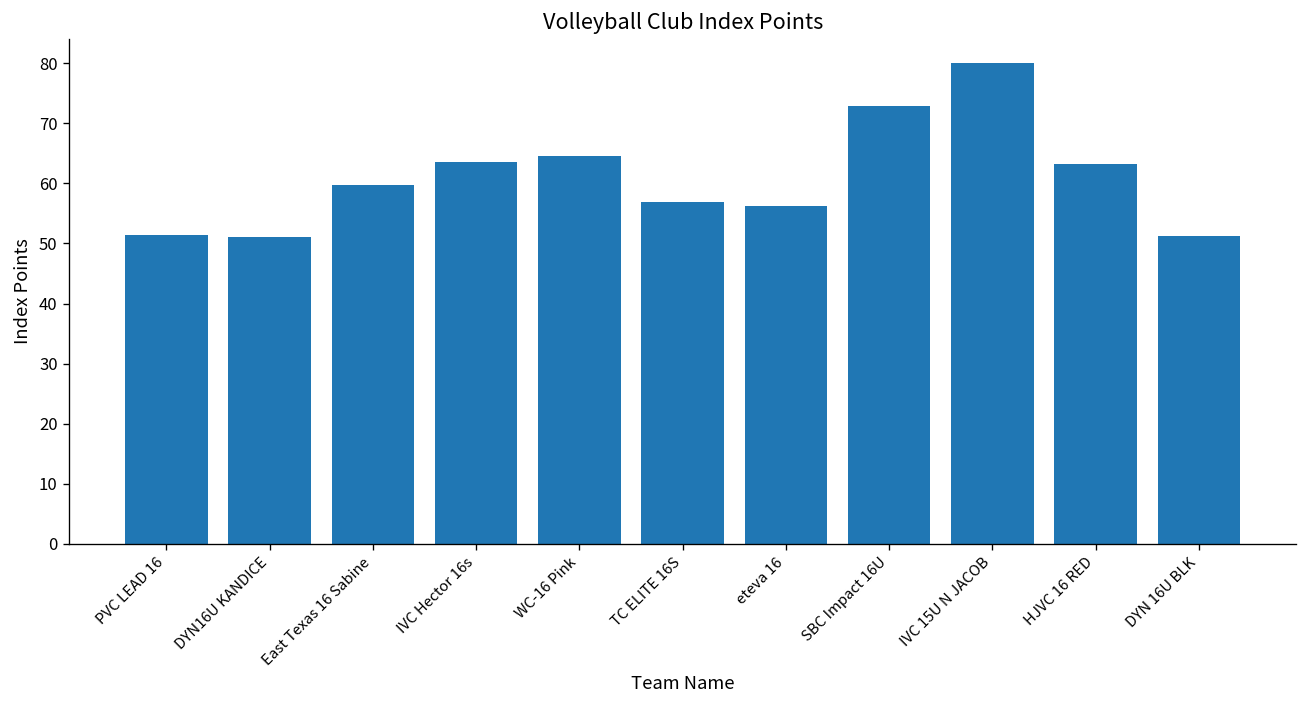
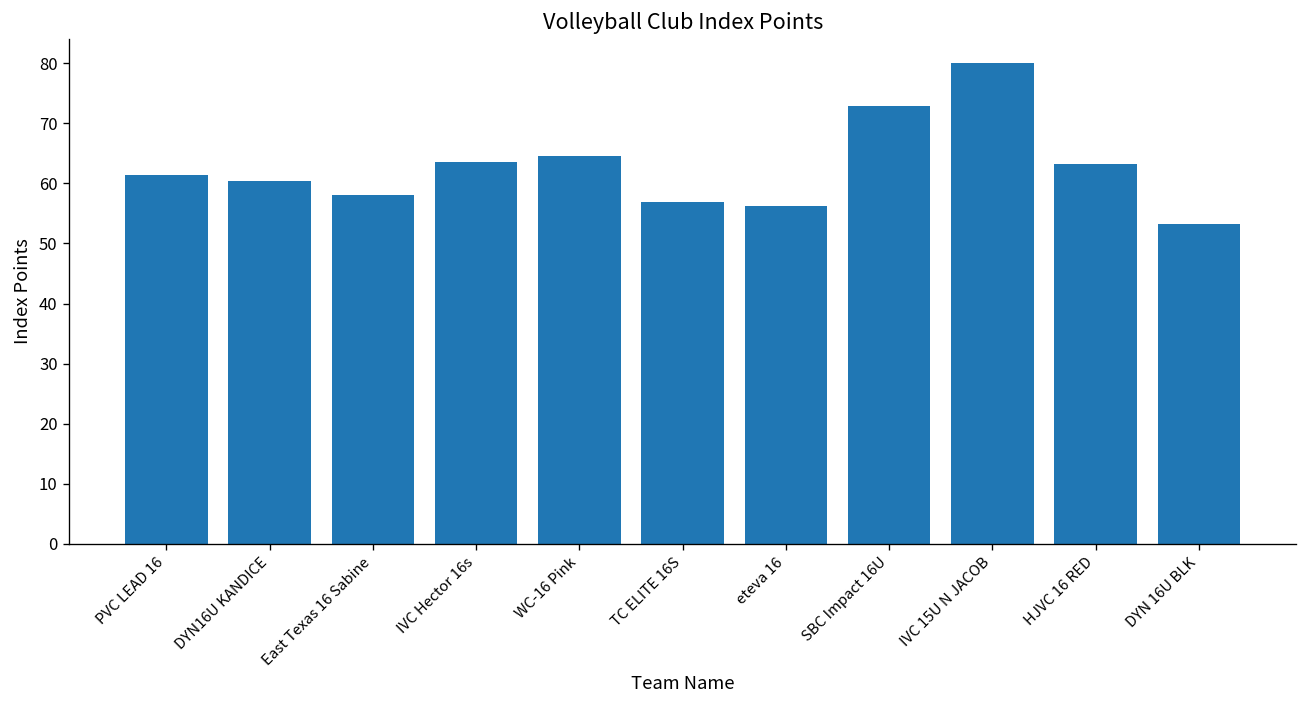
  {
-   "PVC LEAD 16": 51,
-   "DYN16U KANDICE": 51,
-   "East Texas 16 Sabine": 60,
+   "PVC LEAD 16": 61,
+   "DYN16U KANDICE": 60,
+   "East Texas 16 Sabine": 58,
    "IVC Hector 16s": 64,
    "WC-16 Pink": 65,
    "TC ELITE 16S": 57,
    "eteva 16": 56,
    "SBC Impact 16U": 73,
    "IVC 15U N JACOB": 80,
    "HJVC 16 RED": 63,
-   "DYN 16U BLK": 51
+   "DYN 16U BLK": 53
  }
